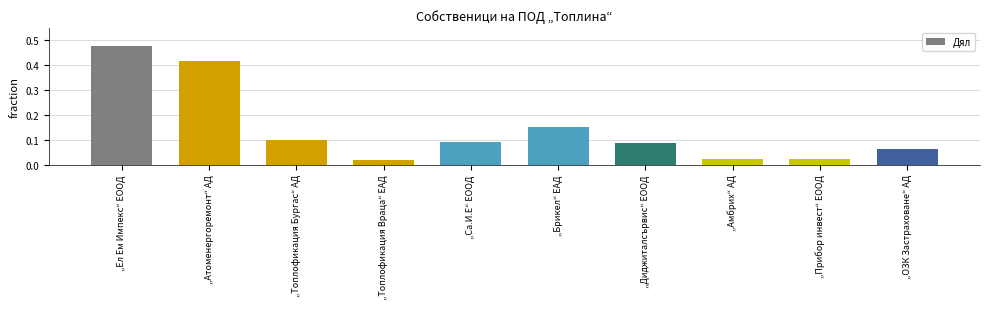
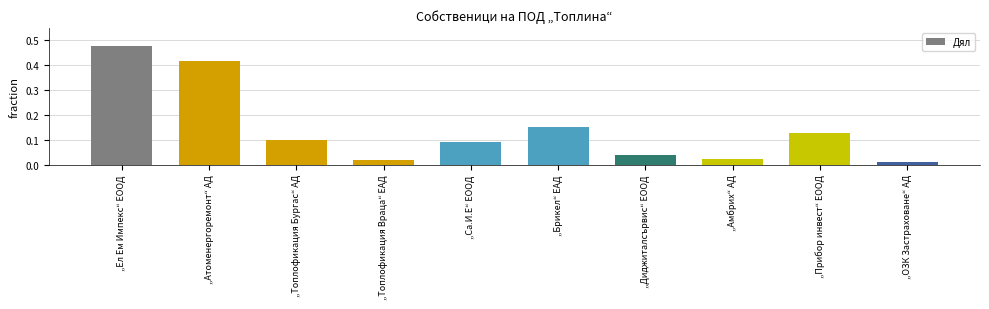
  {
    "„Ел Ем Импекс“ ЕООД": 0.48,
    "„Атоменергоремонт“ АД": 0.42,
    "„Топлофикация Бургас“ АД": 0.10,
    "„Топлофикация Враца“ ЕАД": 0.02,
    "„Са.И.Е“ ЕООД": 0.09,
    "„Брикел“ ЕАД": 0.15,
-   "„Диджиталсървис“ ЕООД": 0.09,
+   "„Диджиталсървис“ ЕООД": 0.04,
    "„Амбрих“ АД": 0.02,
-   "„Прибор инвест“ ЕООД": 0.02,
-   "„ОЗК Застраховане“ АД": 0.06
+   "„Прибор инвест“ ЕООД": 0.13,
+   "„ОЗК Застраховане“ АД": 0.01
  }
